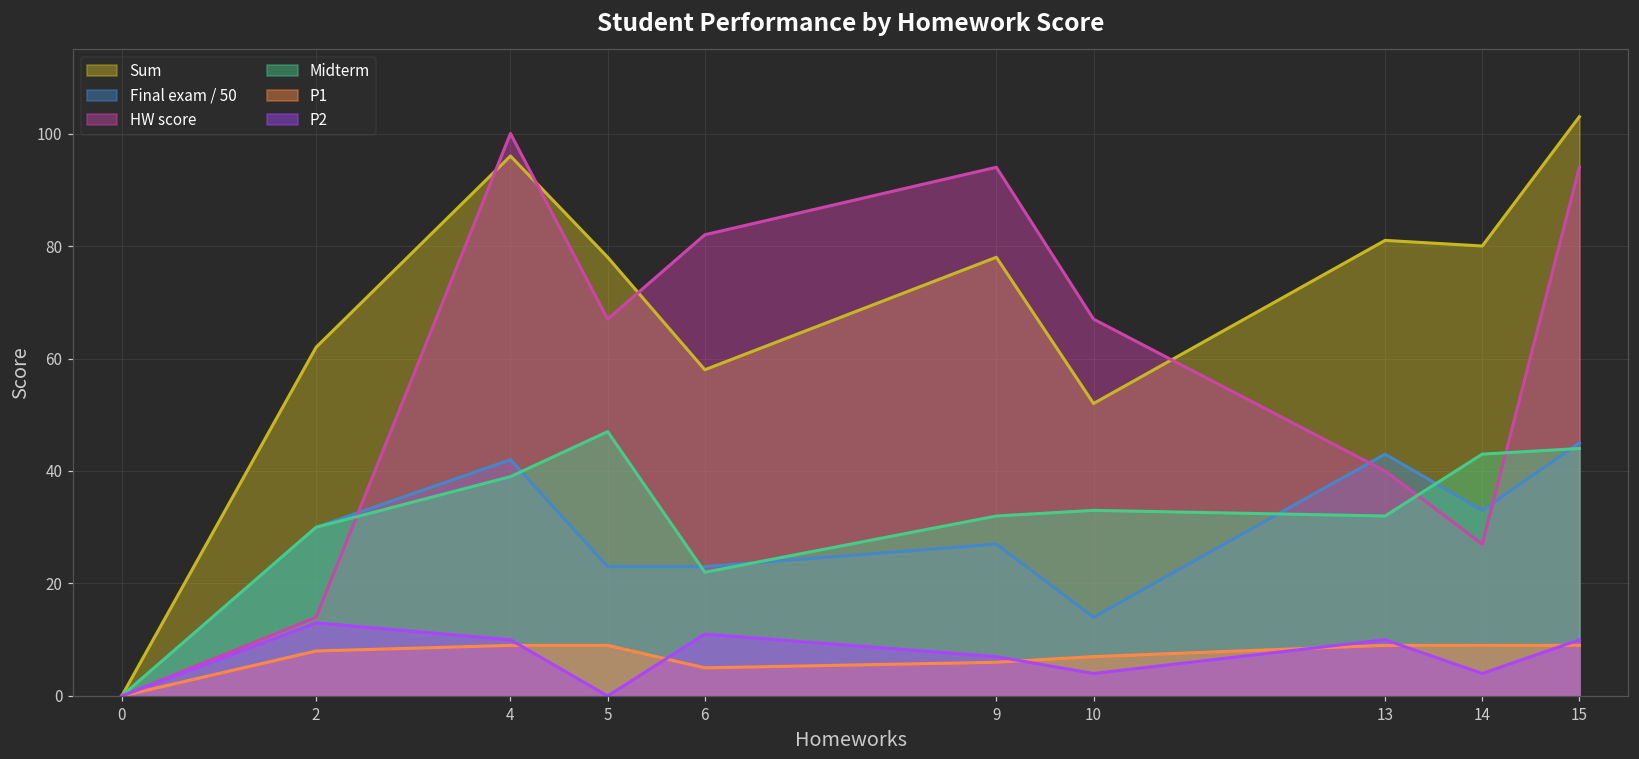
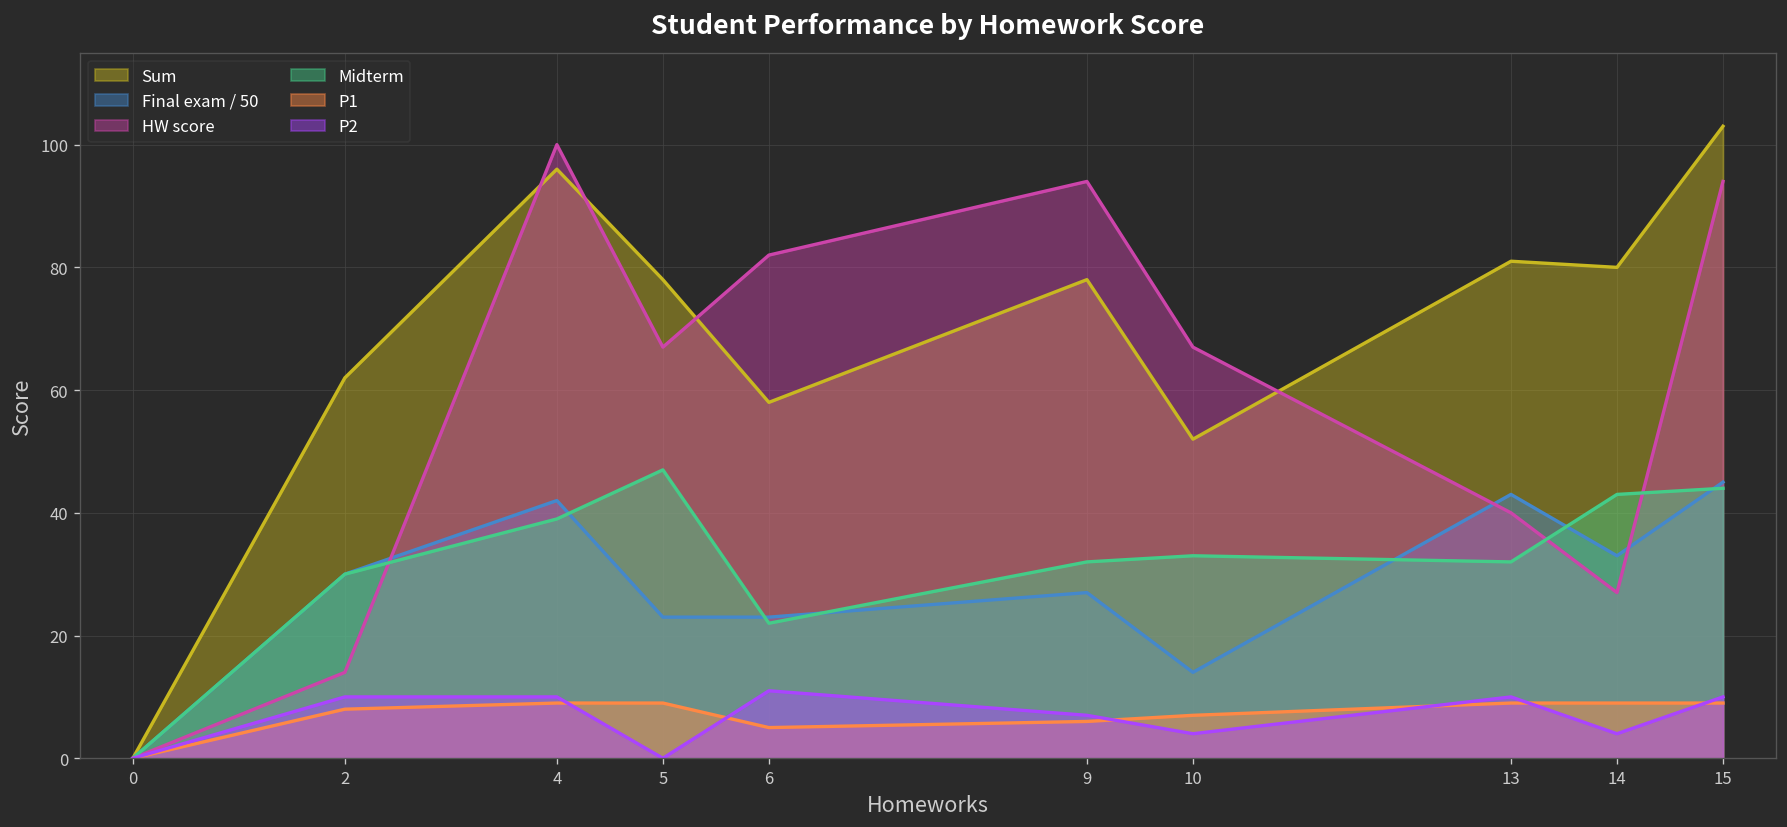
  {
    "Final exam / 50": {
      "4": 42,
      "5": 23,
      "6": 23,
      "9": 27,
      "10": 14,
      "13": 43,
      "14": 33,
      "15": 45
    },
    "HW score": {
      "2": 14,
      "4": 100,
      "5": 67,
      "6": 82,
      "9": 94,
      "10": 67,
      "13": 40,
      "14": 27,
      "15": 94
    },
    "Midterm": {
      "4": 39,
      "5": 47,
      "6": 22,
      "9": 32,
      "10": 33,
      "13": 32,
      "14": 43,
      "15": 44
    },
    "P2": {
-     "2": 13,
+     "2": 10,
      "4": 10,
      "5": 0,
      "6": 11,
      "9": 7,
      "10": 4,
      "13": 10,
      "14": 4,
      "15": 10
    }
  }
